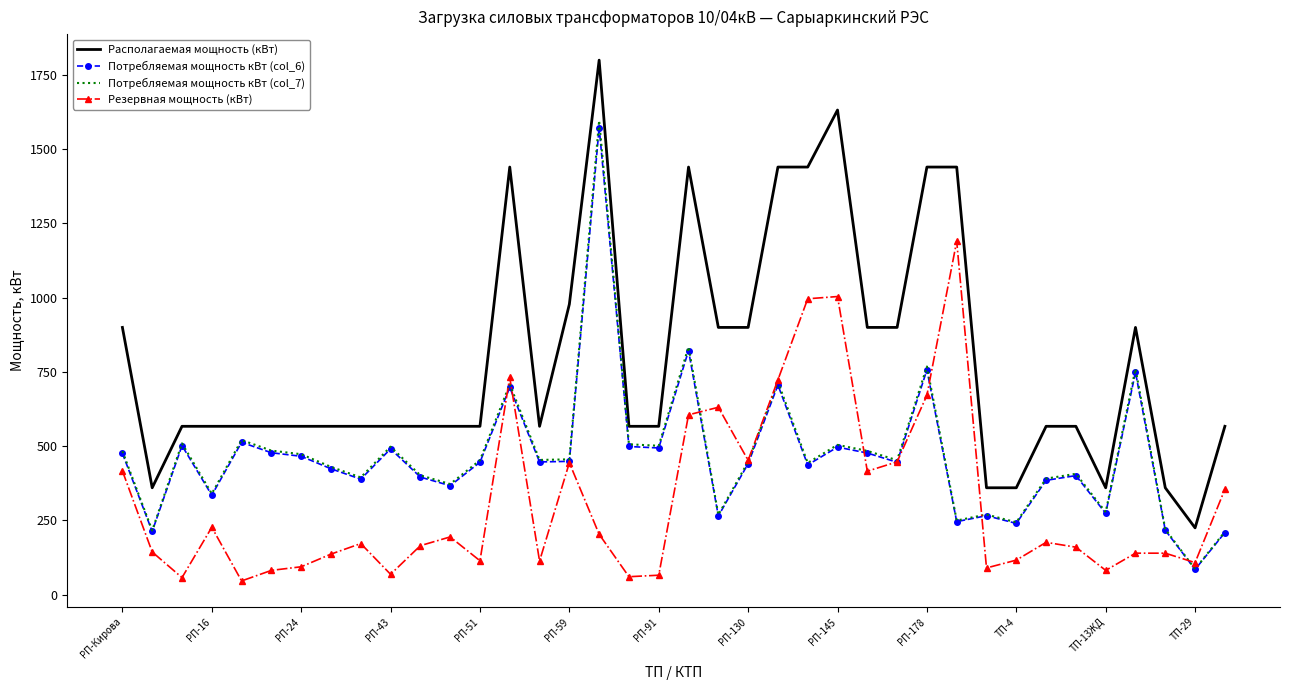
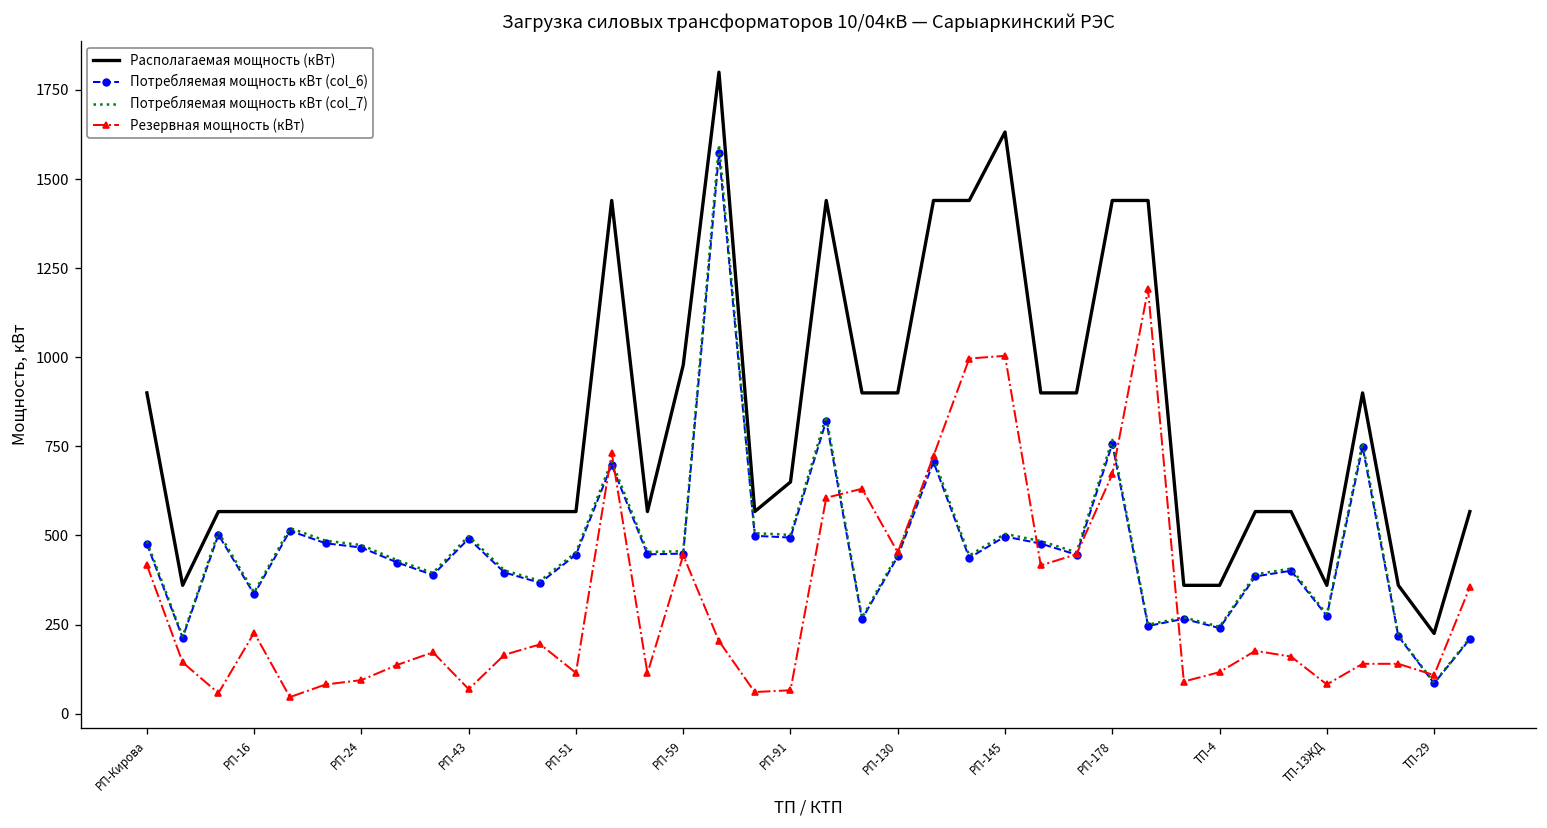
  {
    "Располагаемая мощность (кВт)": {
      "РП-Кирова": 900,
      "РП-16": 570,
      "РП-24": 570,
      "РП-43": 570,
      "РП-51": 570,
      "РП-59": 980,
-     "РП-91": 570,
+     "РП-91": 650,
      "РП-130": 900,
      "РП-145": 1630,
      "РП-178": 1440,
      "ТП-4": 360,
      "ТП-13ЖД": 360,
      "ТП-29": 230
    },
    "Потребляемая мощность кВт (col_6)": {
      "РП-178": 760
    },
    "Потребляемая мощность кВт (col_7)": {
      "РП-178": 770
    },
    "Резервная мощность (кВт)": {
      "РП-Кирова": 420,
      "РП-16": 230,
      "РП-24": 90,
      "РП-43": 70,
      "РП-51": 110,
      "РП-91": 70,
      "РП-145": 1000,
      "РП-178": 670,
      "ТП-4": 120,
      "ТП-13ЖД": 80,
      "ТП-29": 110
    }
  }
